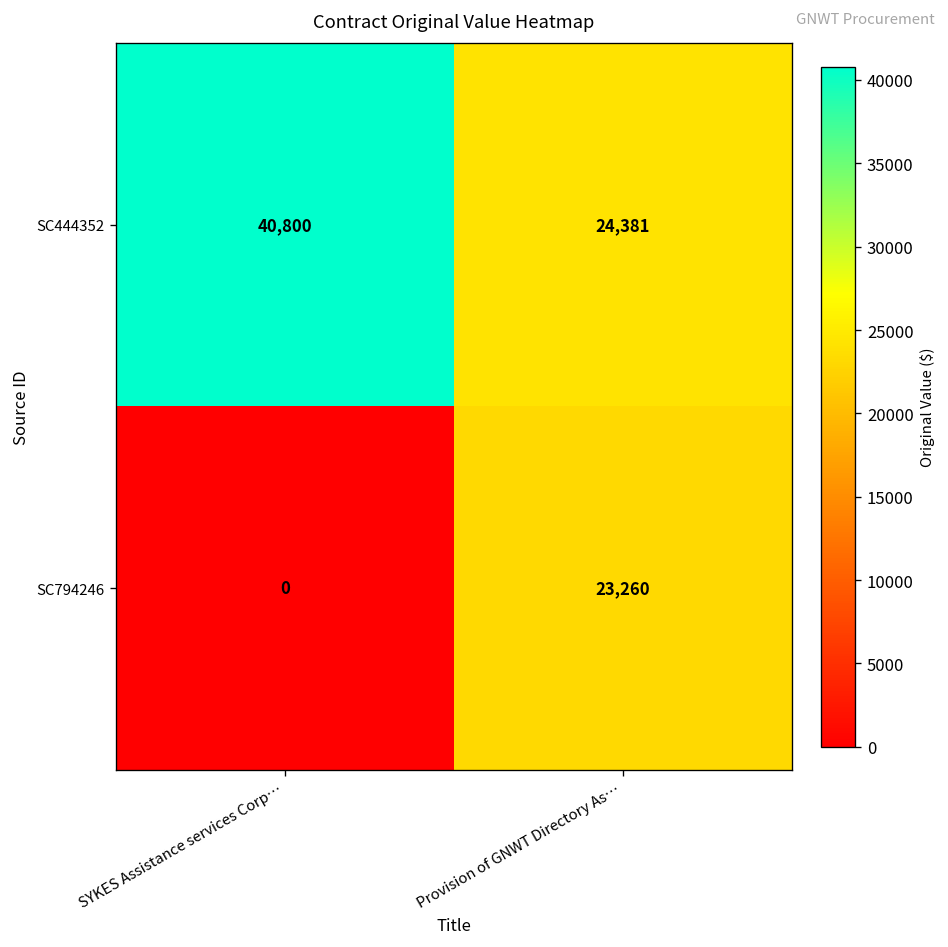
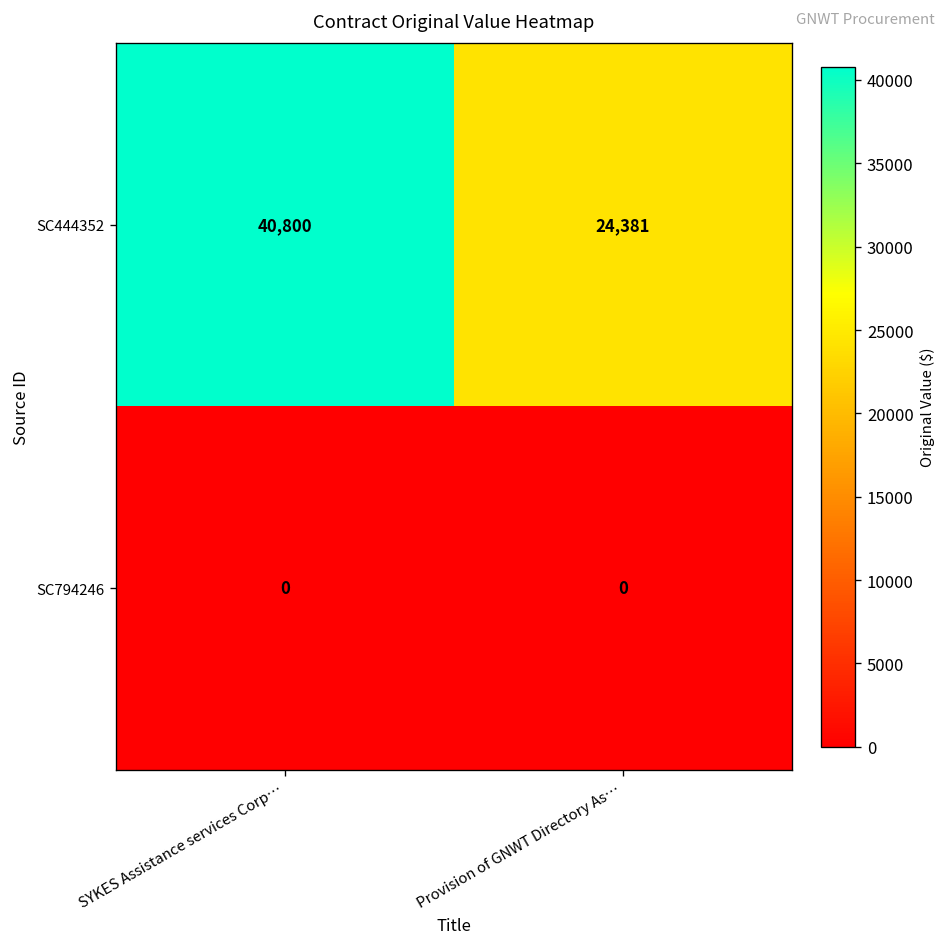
  {
    "SC444352": {
      "SYKES Assistance services Corp…": "40,800",
      "Provision of GNWT Directory As…": "24,381"
    },
    "SC794246": {
      "SYKES Assistance services Corp…": "0",
-     "Provision of GNWT Directory As…": "23,260"
+     "Provision of GNWT Directory As…": "0"
    }
  }
